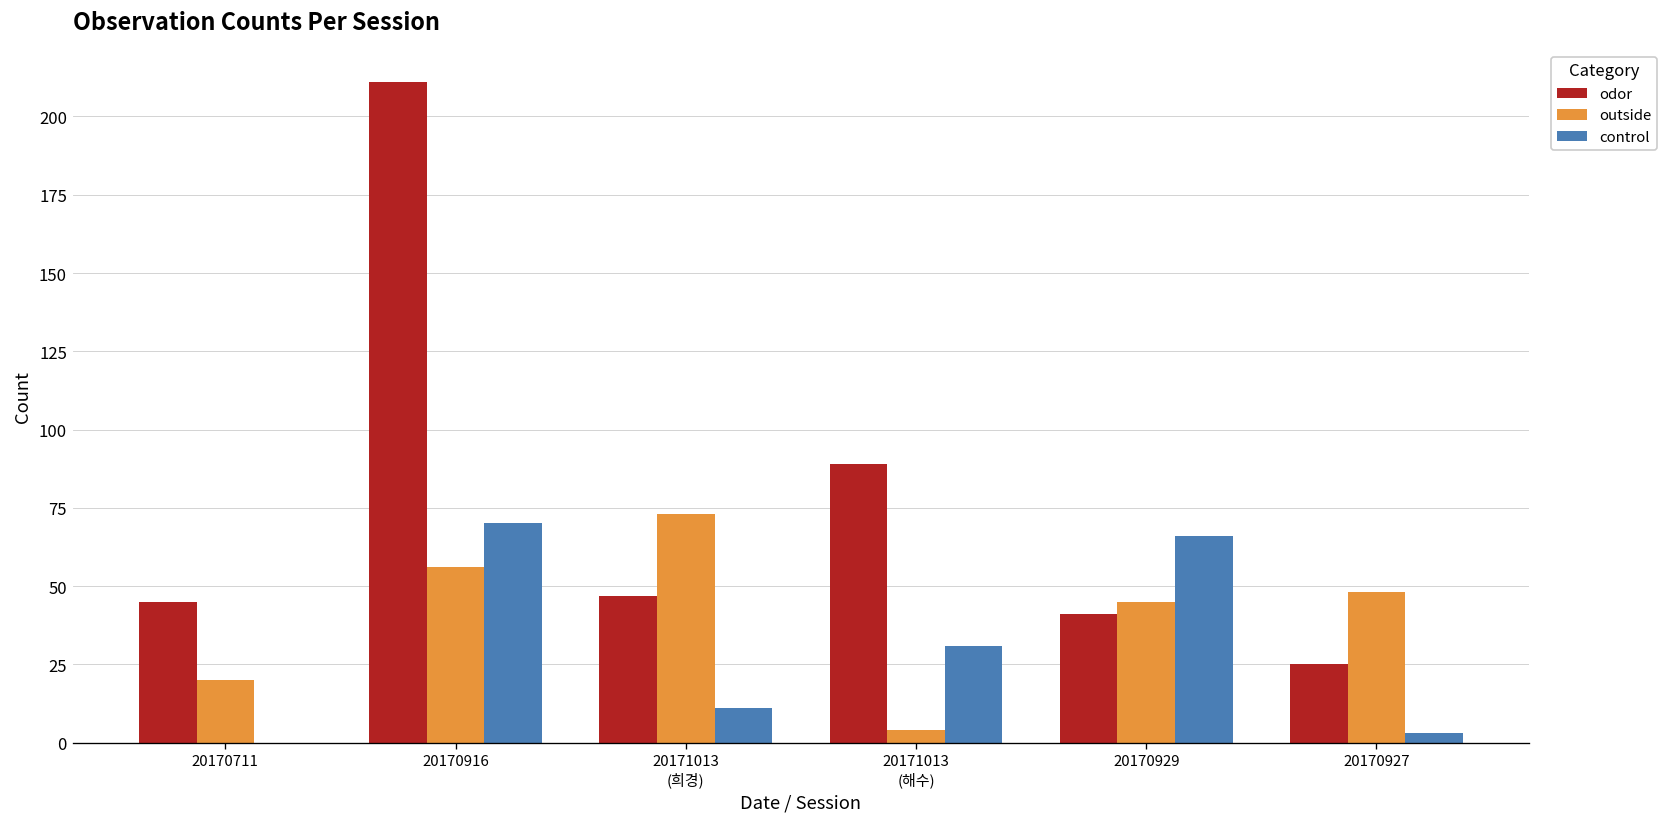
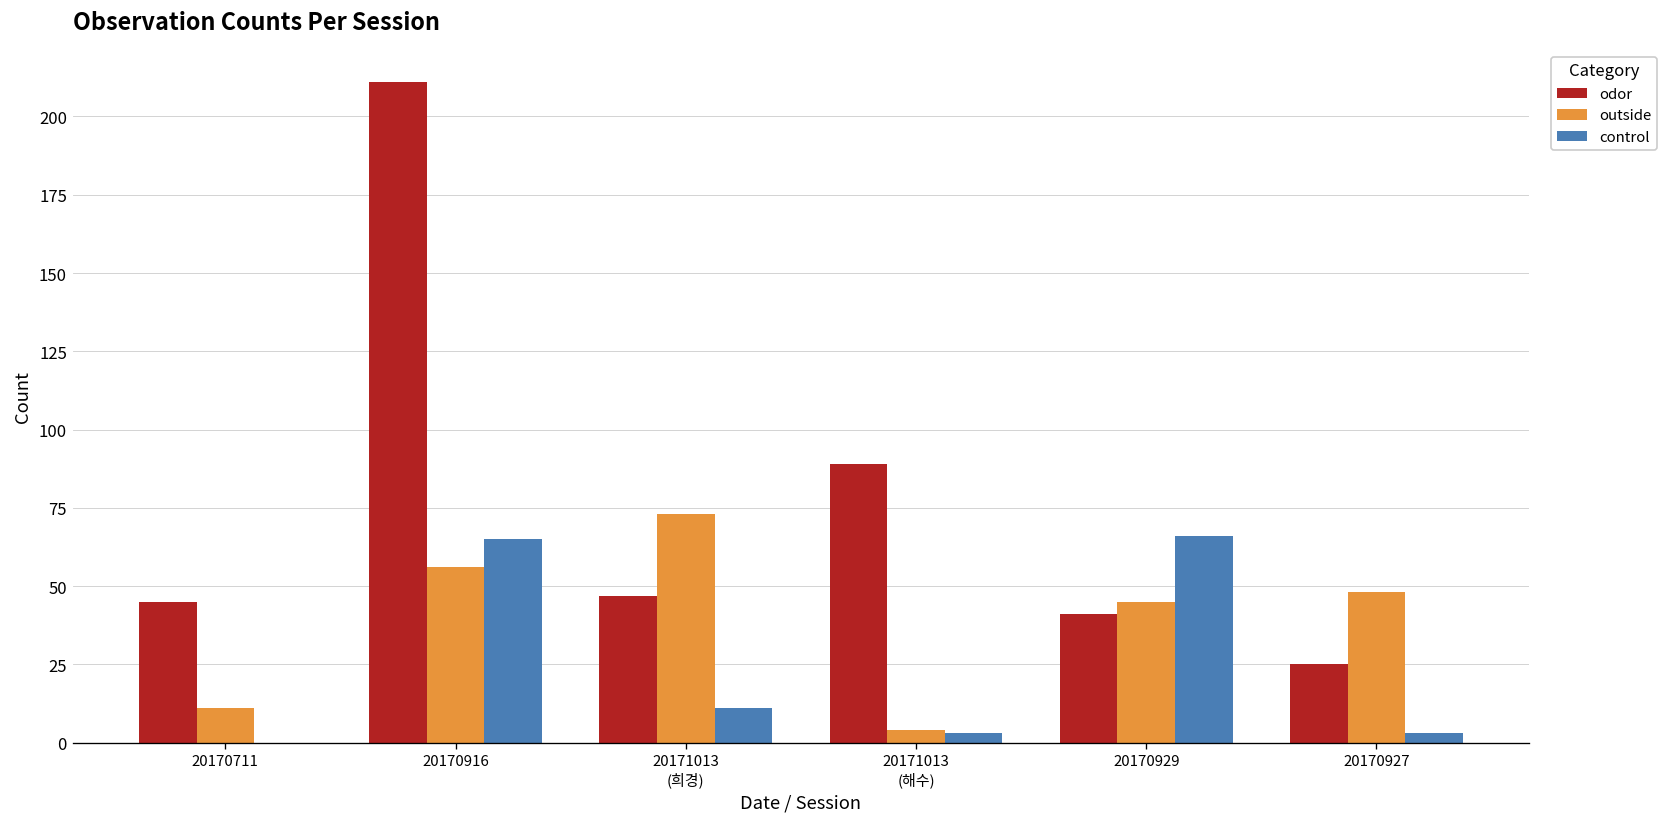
  {
    "odor": {
      "20170711": 45,
      "20170916": 211,
      "20171013 (희경)": 47,
      "20171013 (해수)": 89,
      "20170929": 41,
      "20170927": 25
    },
    "outside": {
-     "20170711": 20,
+     "20170711": 11,
      "20170916": 56,
      "20171013 (희경)": 73,
      "20171013 (해수)": 4,
      "20170929": 45,
      "20170927": 48
    },
    "control": {
      "20170711": 0,
-     "20170916": 70,
+     "20170916": 65,
      "20171013 (희경)": 11,
-     "20171013 (해수)": 31,
+     "20171013 (해수)": 3,
      "20170929": 66,
      "20170927": 3
    }
  }
